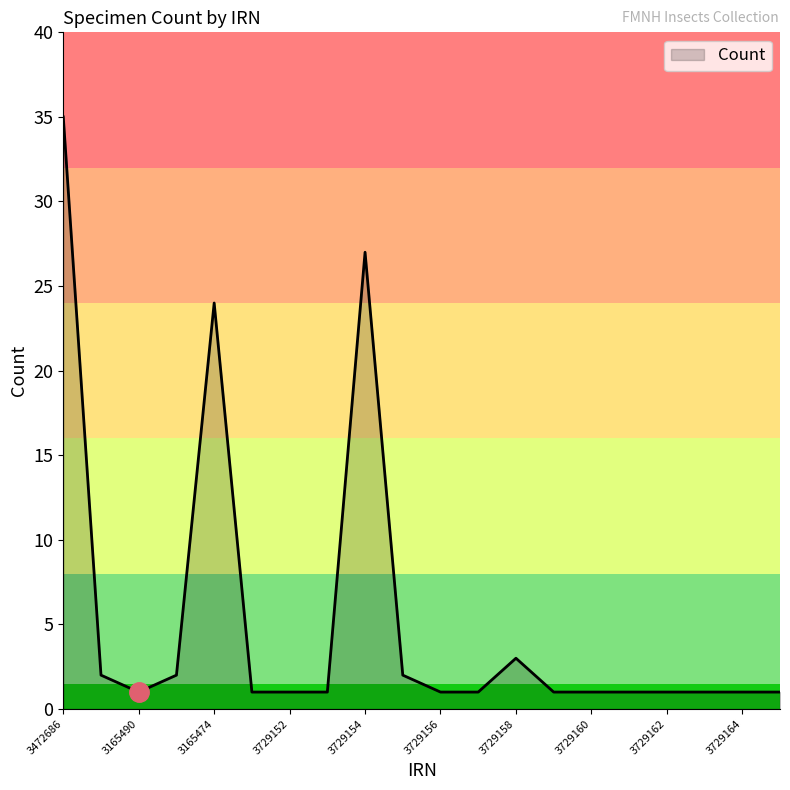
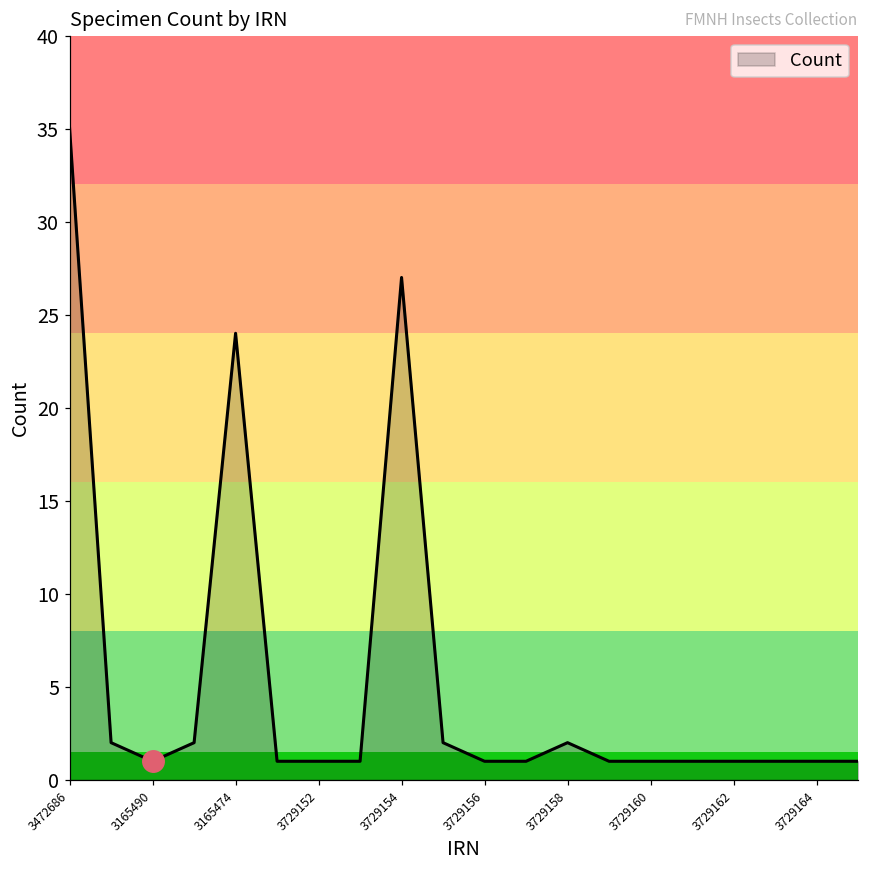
  {
    "Count": {
      "3472686": 35,
      "3165474": 24,
      "3729152": 1,
      "3729154": 27,
      "3729156": 1,
-     "3729158": 3,
+     "3729158": 2,
      "3729160": 1,
      "3729162": 1,
      "3729164": 1
    }
  }
